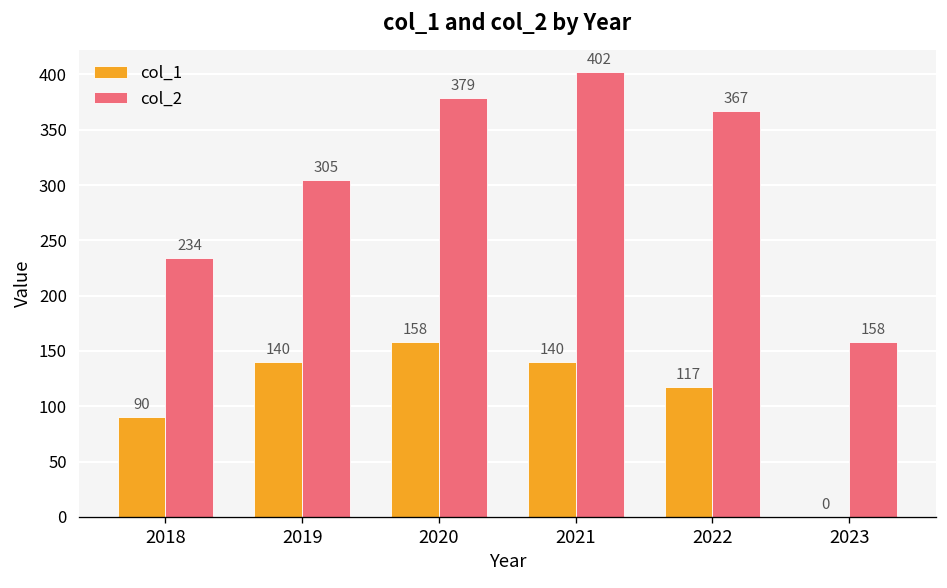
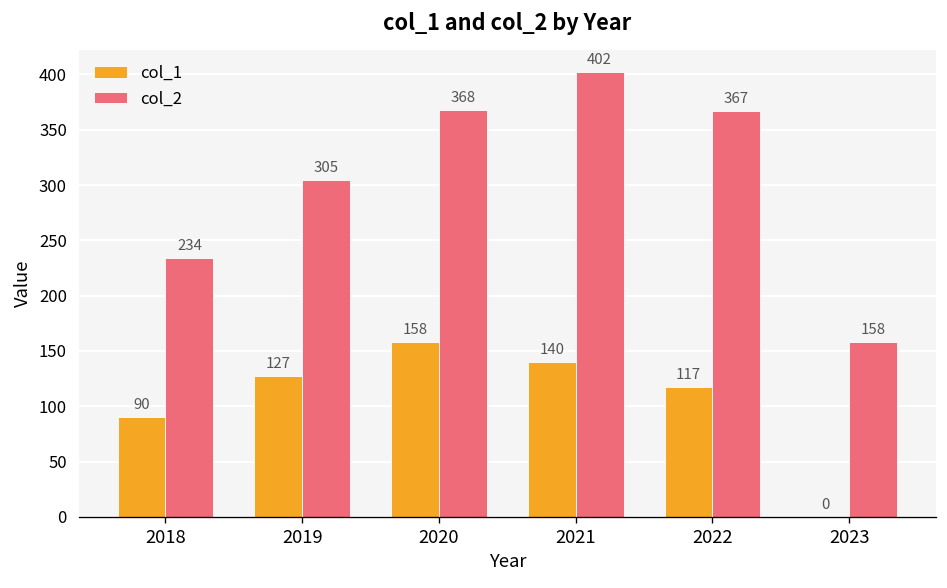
  {
    "col_1": {
      "2018": 90,
-     "2019": 140,
+     "2019": 127,
      "2020": 158,
      "2021": 140,
      "2022": 117,
      "2023": 0
    },
    "col_2": {
      "2018": 234,
      "2019": 305,
-     "2020": 379,
+     "2020": 368,
      "2021": 402,
      "2022": 367,
      "2023": 158
    }
  }
